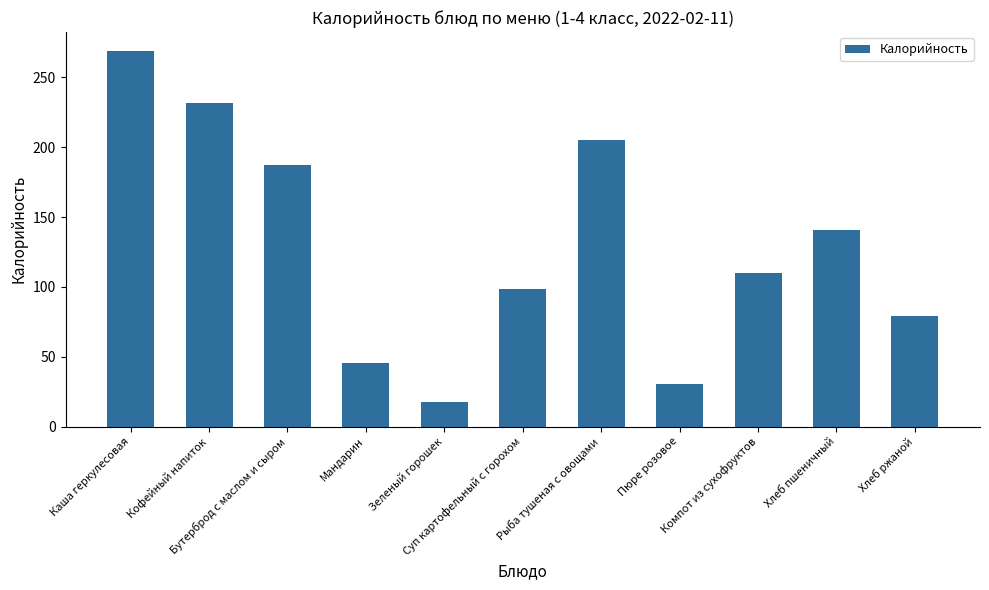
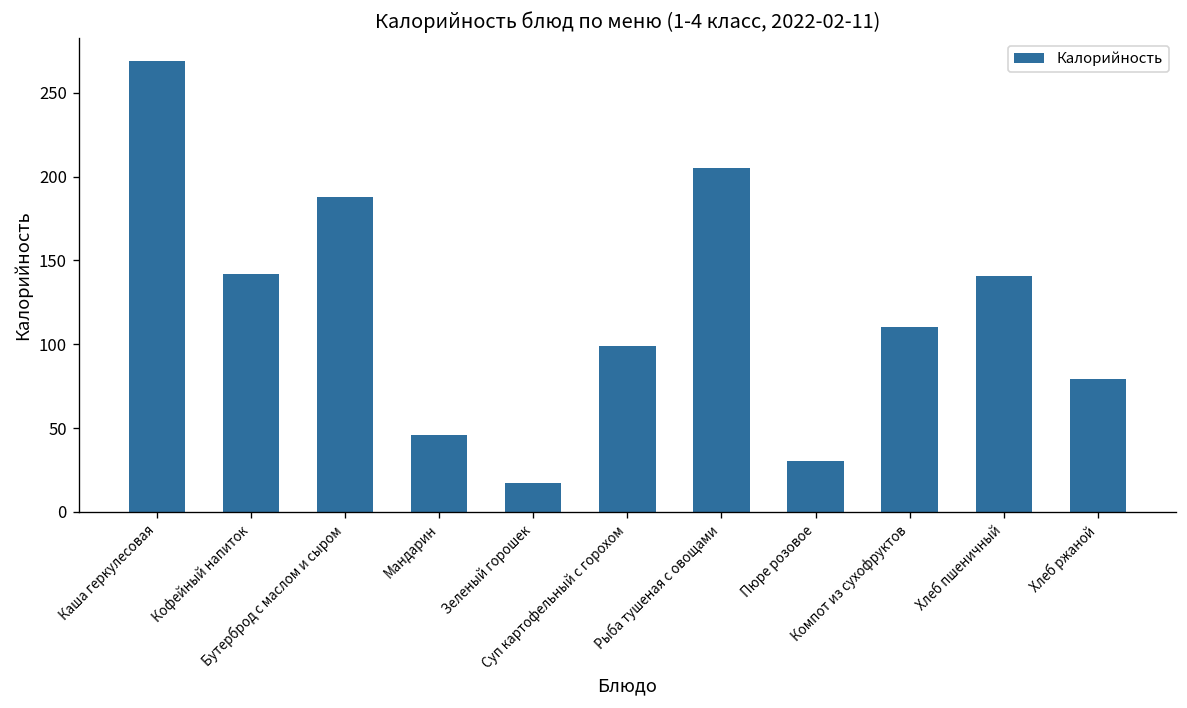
  {
    "Каша геркулесовая": 269,
-   "Кофейный напиток": 232,
+   "Кофейный напиток": 142,
    "Бутерброд с маслом и сыром": 188,
    "Мандарин": 46,
    "Зеленый горошек": 17,
    "Суп картофельный с горохом": 99,
    "Рыба тушеная с овощами": 205,
    "Пюре розовое": 31,
    "Компот из сухофруктов": 110,
    "Хлеб пшеничный": 141,
    "Хлеб ржаной": 79
  }
